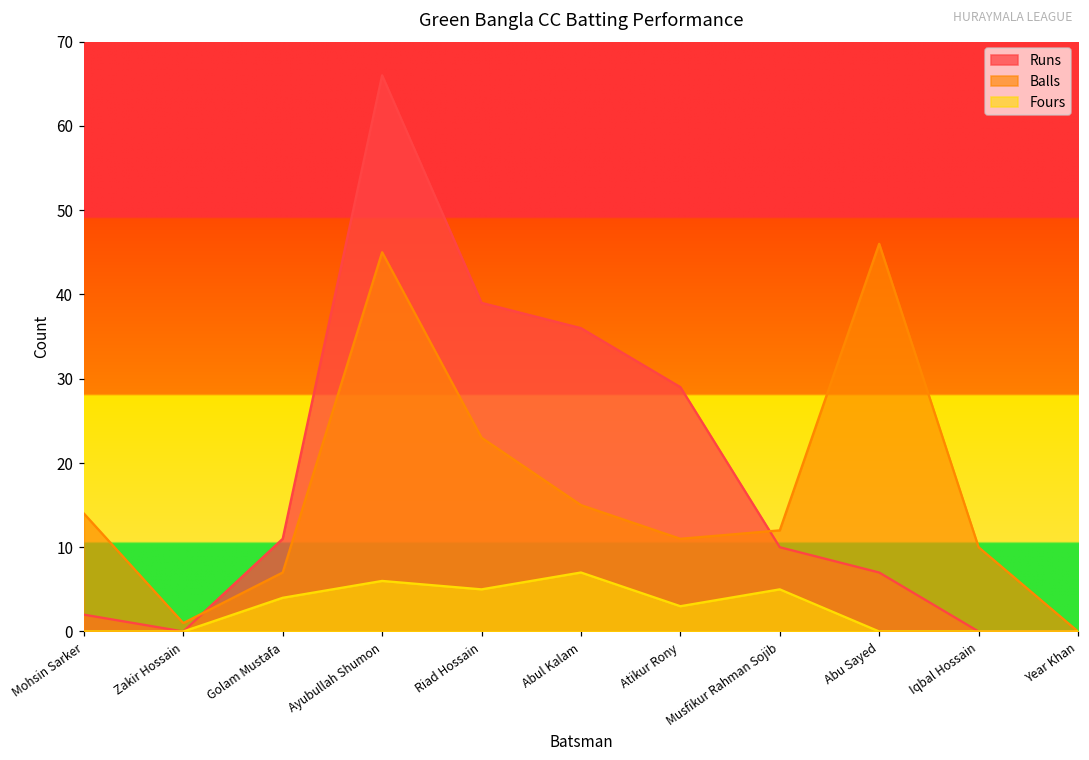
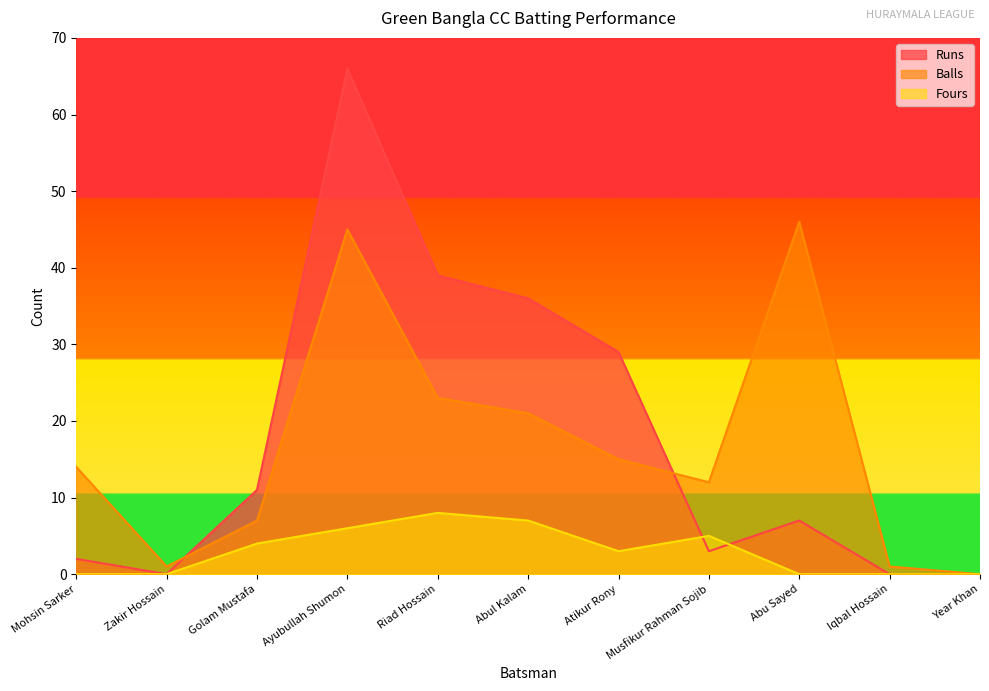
  {
    "Runs": {
      "Mohsin Sarker": 2,
      "Golam Mustafa": 11,
      "Ayubullah Shumon": 66,
      "Riad Hossain": 39,
      "Abul Kalam": 36,
      "Atikur Rony": 29,
-     "Musfikur Rahman Sojib": 10,
+     "Musfikur Rahman Sojib": 3,
      "Abu Sayed": 7
    },
    "Balls": {
      "Mohsin Sarker": 14,
      "Zakir Hossain": 1,
      "Golam Mustafa": 7,
      "Ayubullah Shumon": 45,
      "Riad Hossain": 23,
-     "Abul Kalam": 15,
-     "Atikur Rony": 11,
+     "Abul Kalam": 21,
+     "Atikur Rony": 15,
      "Musfikur Rahman Sojib": 12,
      "Abu Sayed": 46,
-     "Iqbal Hossain": 10
+     "Iqbal Hossain": 1
    },
    "Fours": {
      "Mohsin Sarker": 0,
      "Golam Mustafa": 4,
      "Ayubullah Shumon": 6,
-     "Riad Hossain": 5,
+     "Riad Hossain": 8,
      "Abul Kalam": 7,
      "Atikur Rony": 3,
      "Musfikur Rahman Sojib": 5,
      "Abu Sayed": 0
    }
  }
